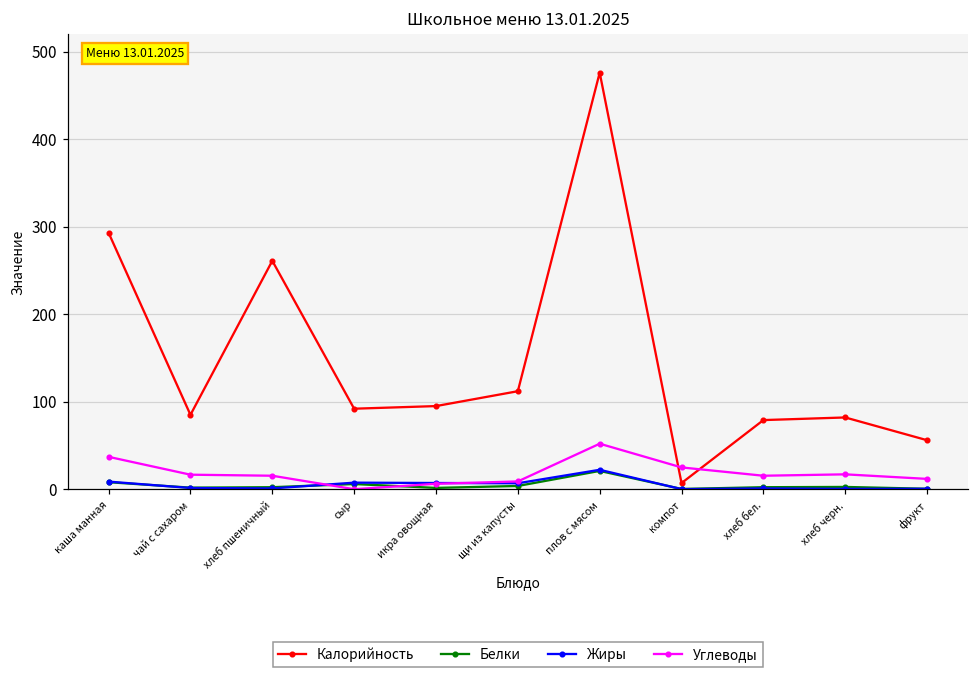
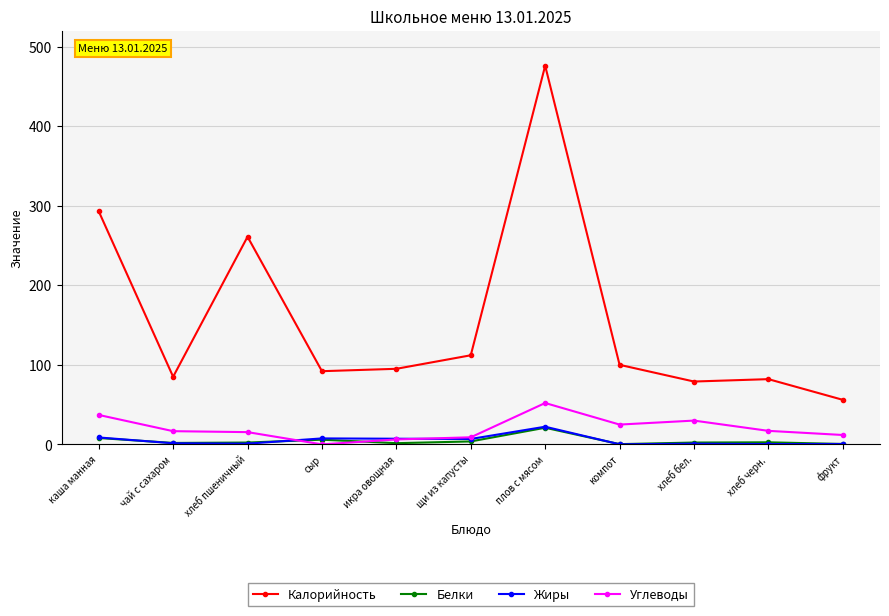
  {
    "Калорийность": {
      "каша манная": 290,
      "чай с сахаром": 90,
      "хлеб пшеничный": 260,
      "сыр": 90,
      "икра овощная": 100,
      "щи из капусты": 110,
      "плов с мясом": 480,
-     "компот": 10,
+     "компот": 100,
      "хлеб бел.": 80,
      "хлеб черн.": 80,
      "фрукт": 60
    },
    "Белки": {
      "икра овощная": 0
    },
    "Углеводы": {
      "каша манная": 40,
      "чай с сахаром": 20,
      "хлеб пшеничный": 20,
      "сыр": 0,
      "плов с мясом": 50,
      "компот": 20,
-     "хлеб бел.": 20,
+     "хлеб бел.": 30,
      "хлеб черн.": 20,
      "фрукт": 10
    }
  }
